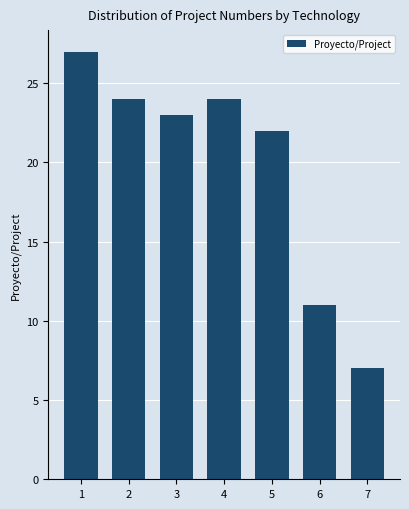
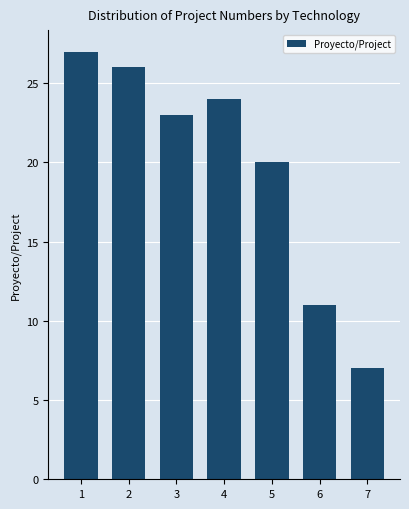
  {
    "1": 27,
-   "2": 24,
+   "2": 26,
    "3": 23,
    "4": 24,
-   "5": 22,
+   "5": 20,
    "6": 11,
    "7": 7
  }
